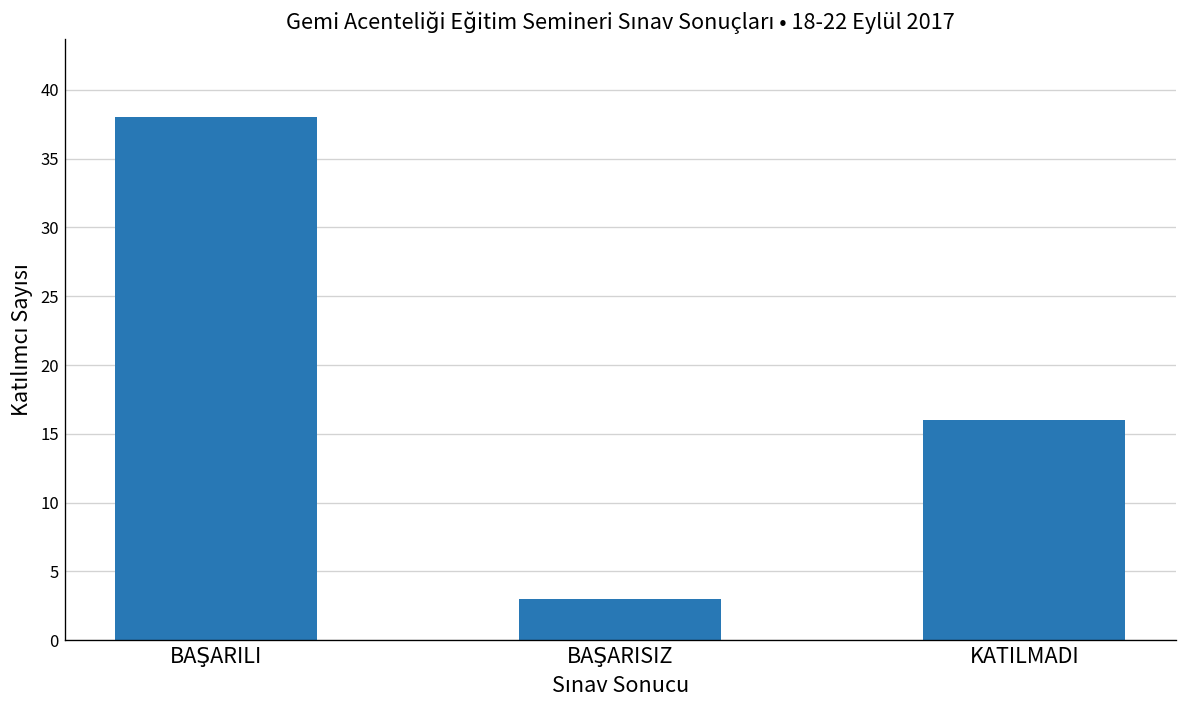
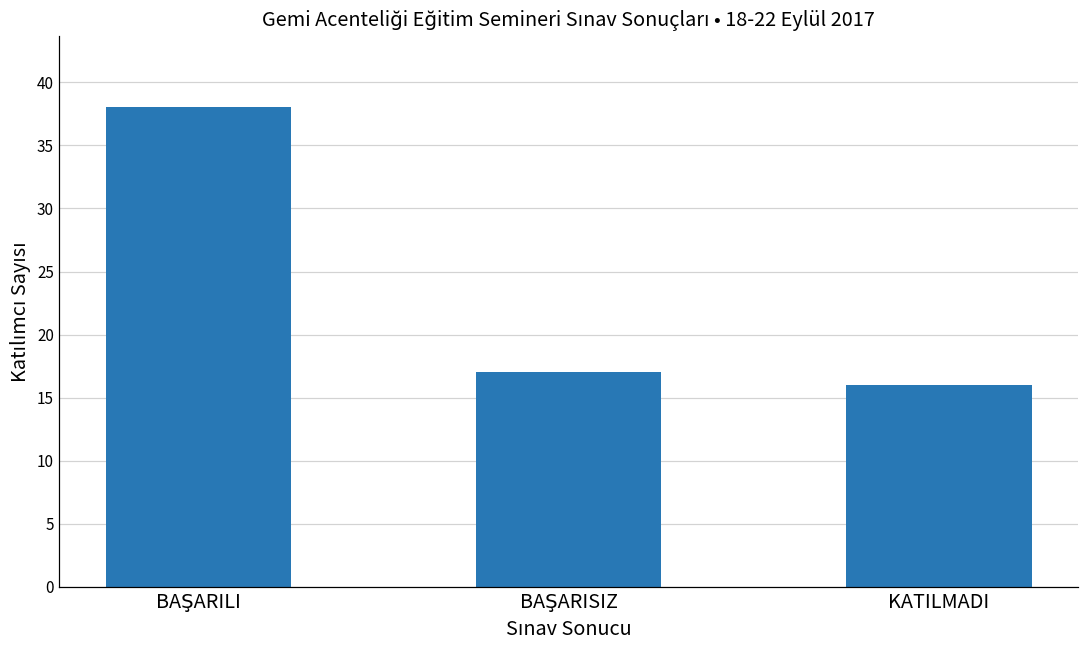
  {
    "BAŞARILI": 38,
-   "BAŞARISIZ": 3,
+   "BAŞARISIZ": 17,
    "KATILMADI": 16
  }
